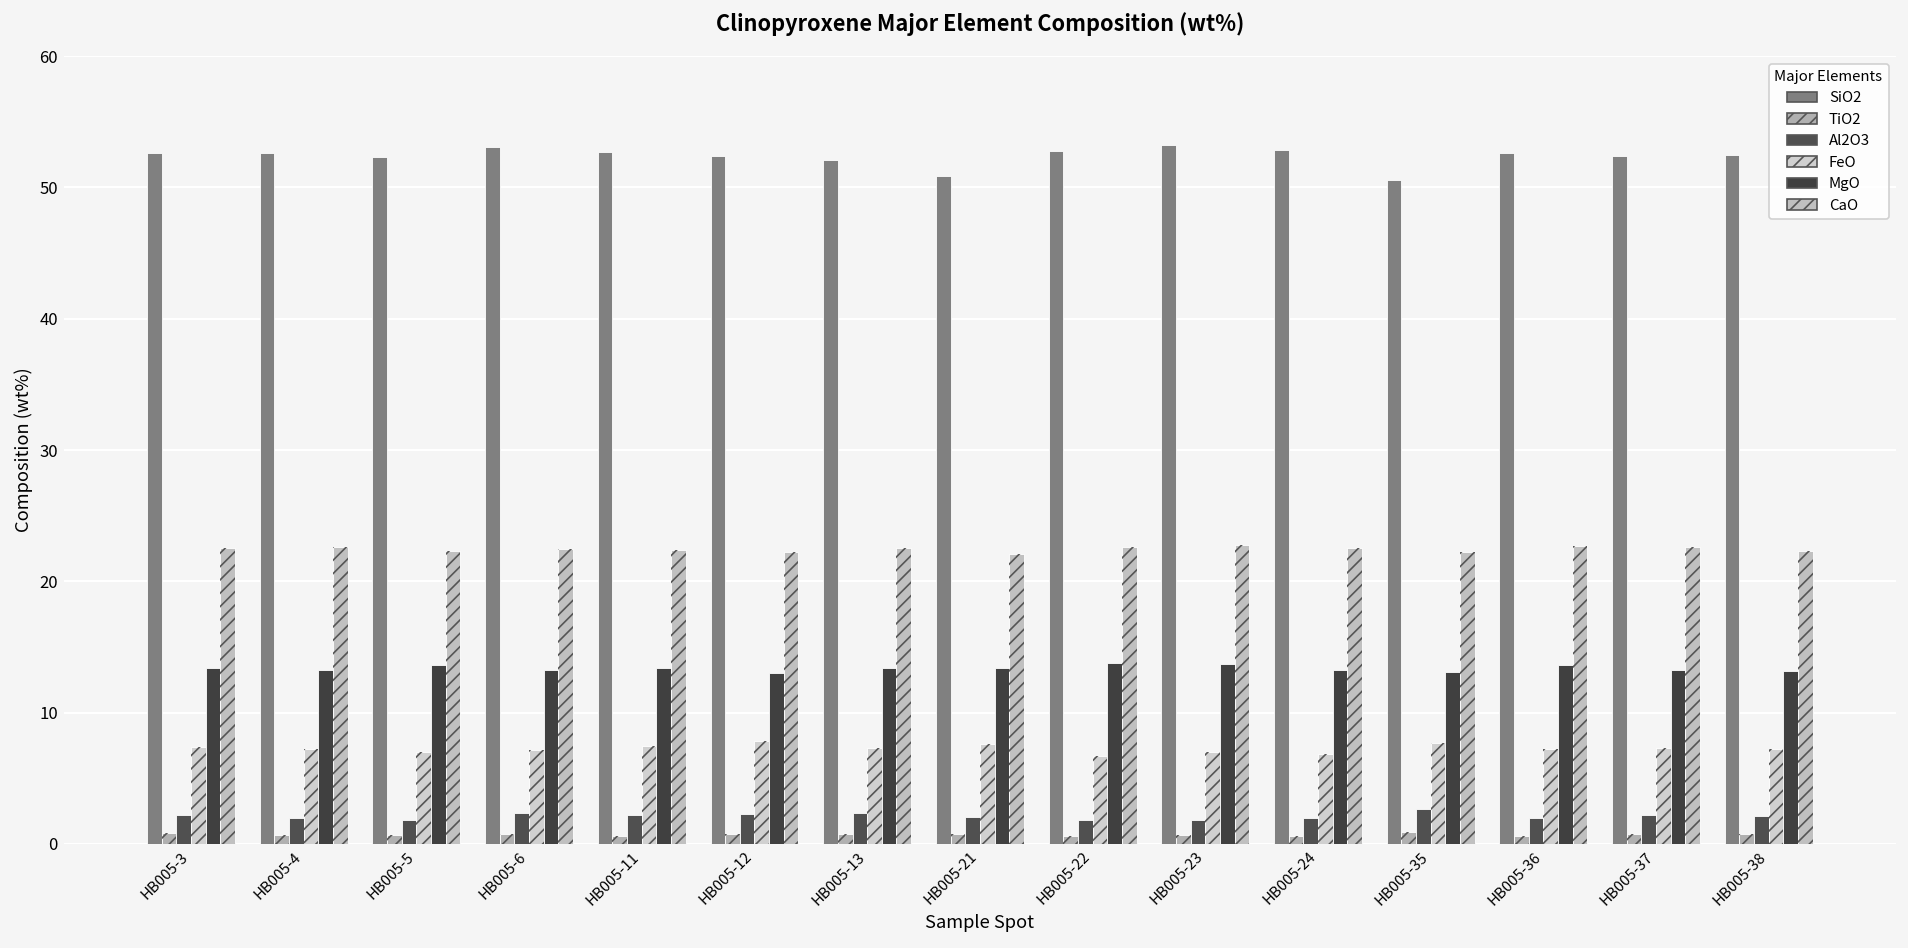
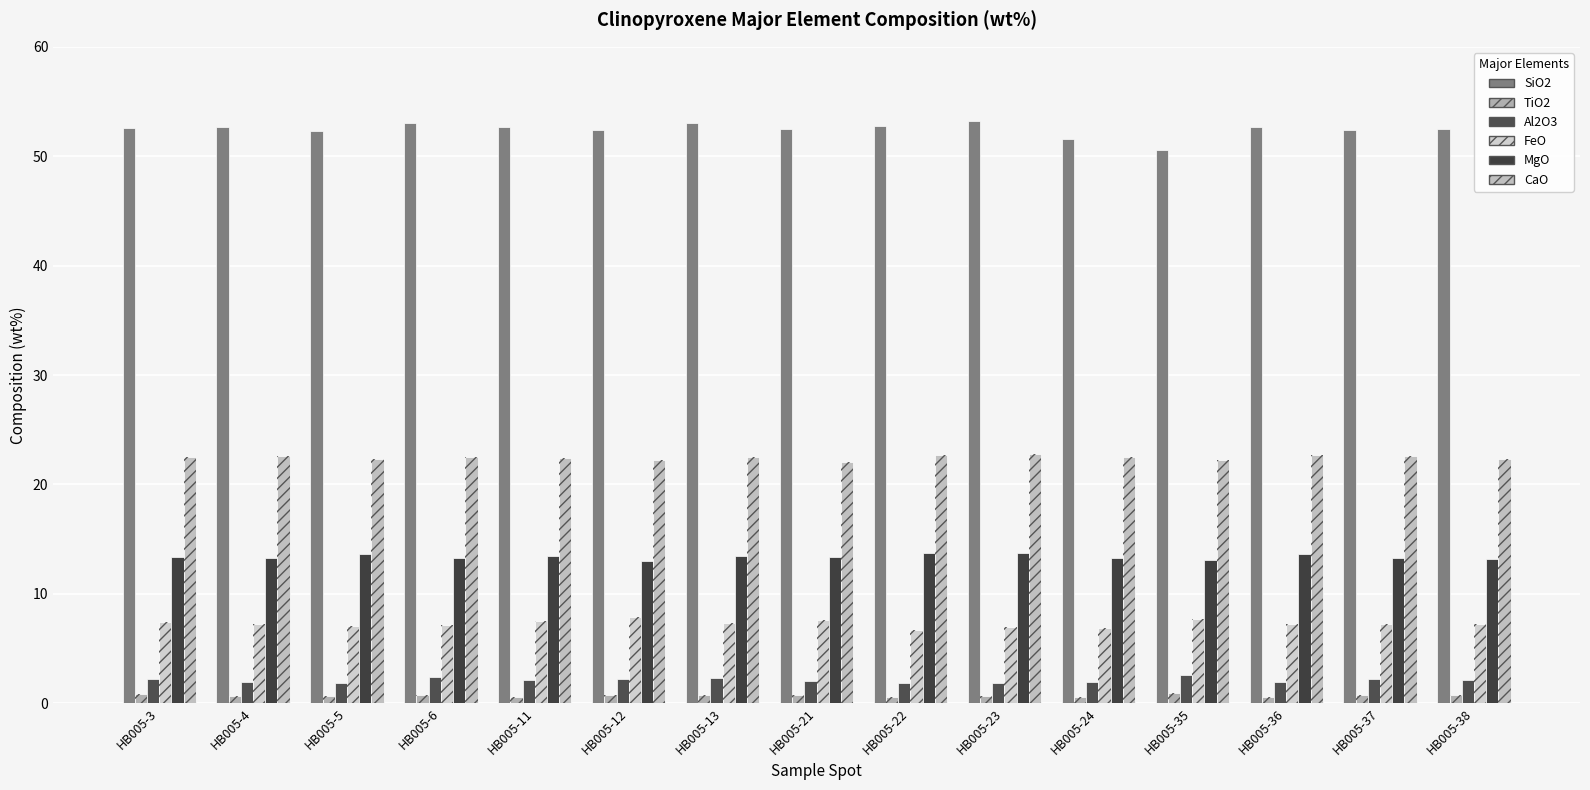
  {
    "SiO2": {
      "HB005-3": 52.6,
      "HB005-4": 52.6,
      "HB005-5": 52.3,
      "HB005-6": 53.1,
      "HB005-11": 52.7,
      "HB005-12": 52.4,
-     "HB005-13": 52.1,
-     "HB005-21": 50.9,
+     "HB005-13": 53.0,
+     "HB005-21": 52.5,
      "HB005-22": 52.8,
      "HB005-23": 53.2,
-     "HB005-24": 52.9,
+     "HB005-24": 51.5,
      "HB005-35": 50.6,
      "HB005-36": 52.6,
      "HB005-37": 52.4,
      "HB005-38": 52.5
    }
  }
